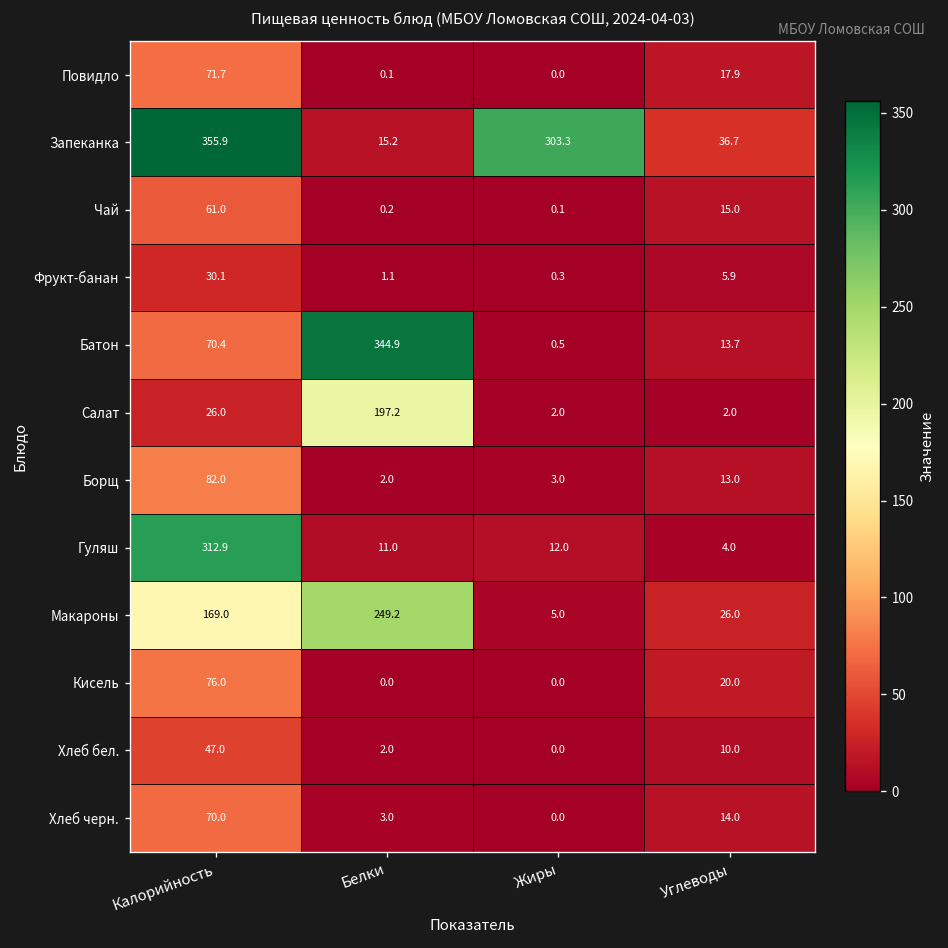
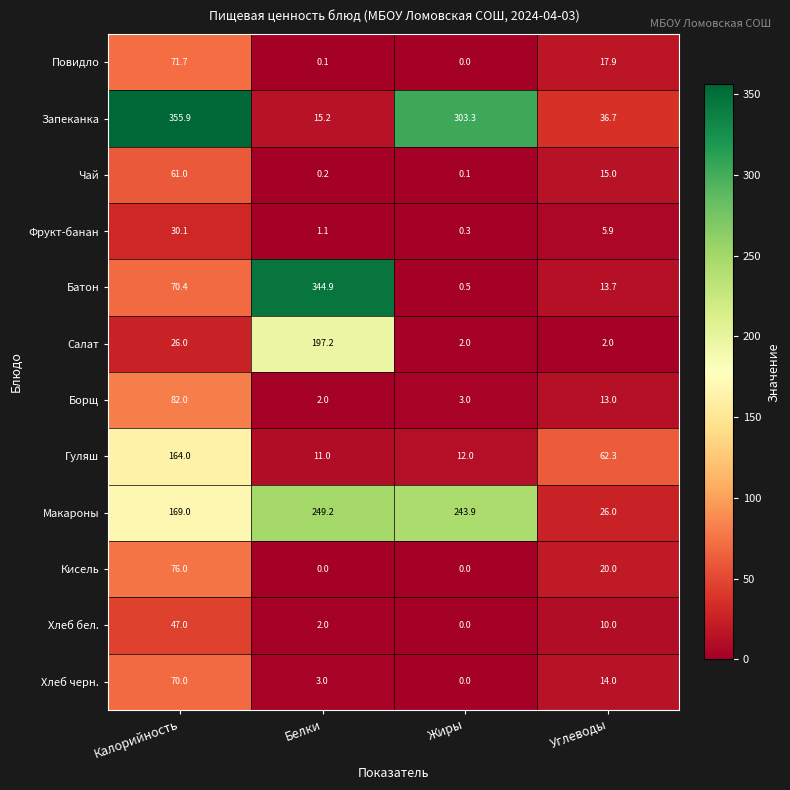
  {
    "Повидло": {
      "Калорийность": 71.7,
      "Белки": 0.1,
      "Жиры": 0.0,
      "Углеводы": 17.9
    },
    "Запеканка": {
      "Калорийность": 355.9,
      "Белки": 15.2,
      "Жиры": 303.3,
      "Углеводы": 36.7
    },
    "Чай": {
      "Калорийность": 61.0,
      "Белки": 0.2,
      "Жиры": 0.1,
      "Углеводы": 15.0
    },
    "Фрукт-банан": {
      "Калорийность": 30.1,
      "Белки": 1.1,
      "Жиры": 0.3,
      "Углеводы": 5.9
    },
    "Батон": {
      "Калорийность": 70.4,
      "Белки": 344.9,
      "Жиры": 0.5,
      "Углеводы": 13.7
    },
    "Салат": {
      "Калорийность": 26.0,
      "Белки": 197.2,
      "Жиры": 2.0,
      "Углеводы": 2.0
    },
    "Борщ": {
      "Калорийность": 82.0,
      "Белки": 2.0,
      "Жиры": 3.0,
      "Углеводы": 13.0
    },
    "Гуляш": {
-     "Калорийность": 312.9,
+     "Калорийность": 164.0,
      "Белки": 11.0,
      "Жиры": 12.0,
-     "Углеводы": 4.0
+     "Углеводы": 62.3
    },
    "Макароны": {
      "Калорийность": 169.0,
      "Белки": 249.2,
-     "Жиры": 5.0,
+     "Жиры": 243.9,
      "Углеводы": 26.0
    },
    "Кисель": {
      "Калорийность": 76.0,
      "Белки": 0.0,
      "Жиры": 0.0,
      "Углеводы": 20.0
    },
    "Хлеб бел.": {
      "Калорийность": 47.0,
      "Белки": 2.0,
      "Жиры": 0.0,
      "Углеводы": 10.0
    },
    "Хлеб черн.": {
      "Калорийность": 70.0,
      "Белки": 3.0,
      "Жиры": 0.0,
      "Углеводы": 14.0
    }
  }
